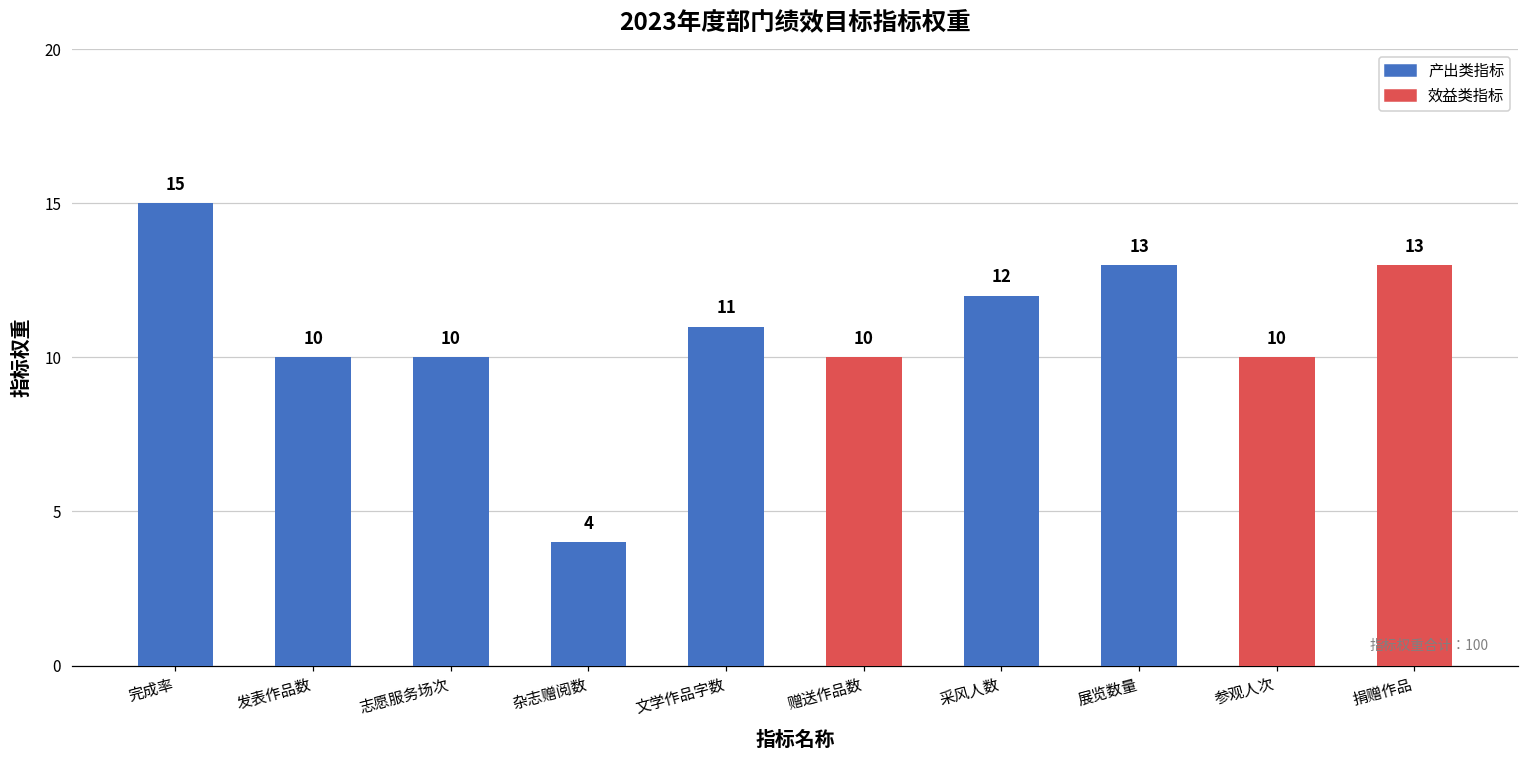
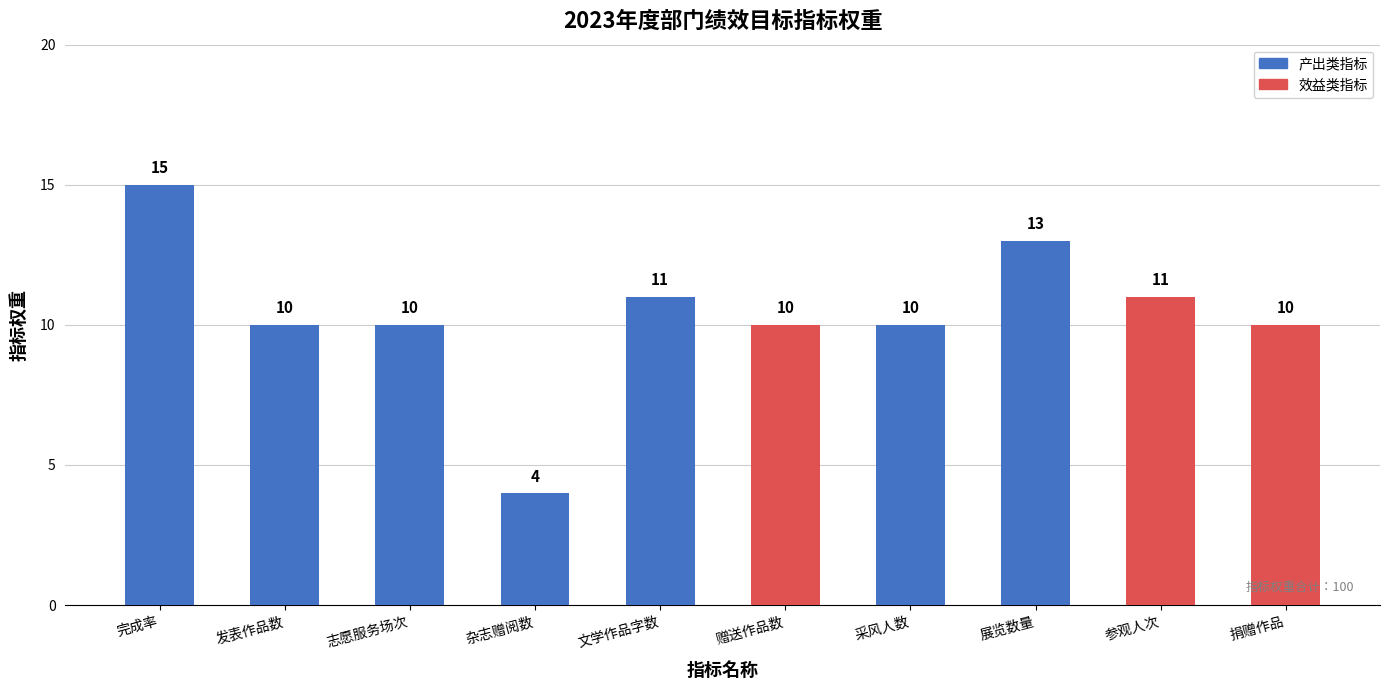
  {
    "完成率": 15,
    "发表作品数": 10,
    "志愿服务场次": 10,
    "杂志赠阅数": 4,
    "文学作品字数": 11,
    "赠送作品数": 10,
-   "采风人数": 12,
+   "采风人数": 10,
    "展览数量": 13,
-   "参观人次": 10,
-   "捐赠作品": 13
+   "参观人次": 11,
+   "捐赠作品": 10
  }
